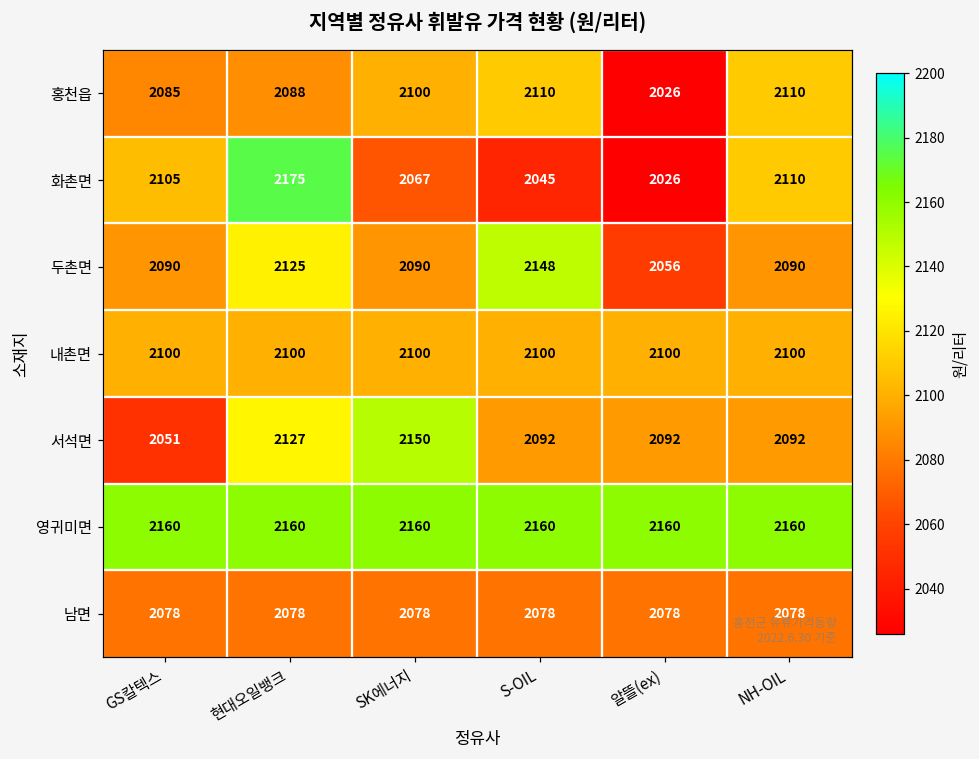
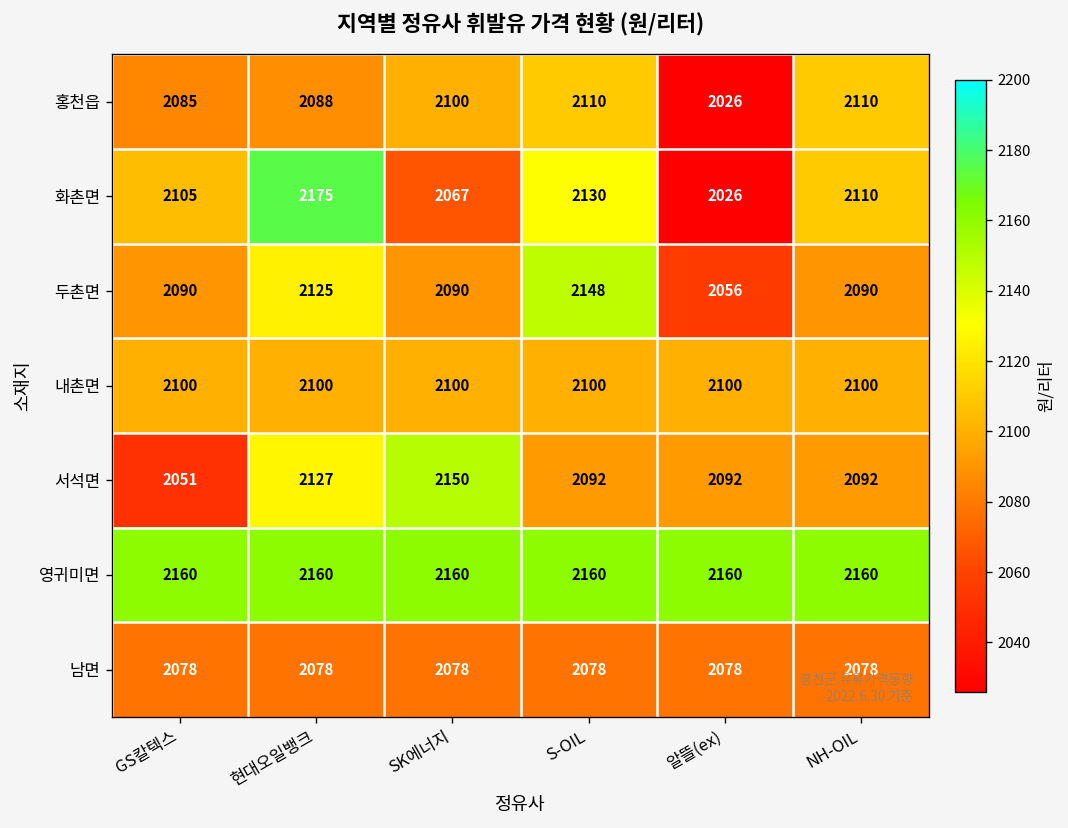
  {
    "홍천읍": {
      "GS칼텍스": 2085,
      "현대오일뱅크": 2088,
      "SK에너지": 2100,
      "S-OIL": 2110,
      "알뜰(ex)": 2026,
      "NH-OIL": 2110
    },
    "화촌면": {
      "GS칼텍스": 2105,
      "현대오일뱅크": 2175,
      "SK에너지": 2067,
-     "S-OIL": 2045,
+     "S-OIL": 2130,
      "알뜰(ex)": 2026,
      "NH-OIL": 2110
    },
    "두촌면": {
      "GS칼텍스": 2090,
      "현대오일뱅크": 2125,
      "SK에너지": 2090,
      "S-OIL": 2148,
      "알뜰(ex)": 2056,
      "NH-OIL": 2090
    },
    "내촌면": {
      "GS칼텍스": 2100,
      "현대오일뱅크": 2100,
      "SK에너지": 2100,
      "S-OIL": 2100,
      "알뜰(ex)": 2100,
      "NH-OIL": 2100
    },
    "서석면": {
      "GS칼텍스": 2051,
      "현대오일뱅크": 2127,
      "SK에너지": 2150,
      "S-OIL": 2092,
      "알뜰(ex)": 2092,
      "NH-OIL": 2092
    },
    "영귀미면": {
      "GS칼텍스": 2160,
      "현대오일뱅크": 2160,
      "SK에너지": 2160,
      "S-OIL": 2160,
      "알뜰(ex)": 2160,
      "NH-OIL": 2160
    },
    "남면": {
      "GS칼텍스": 2078,
      "현대오일뱅크": 2078,
      "SK에너지": 2078,
      "S-OIL": 2078,
      "알뜰(ex)": 2078
    }
  }
